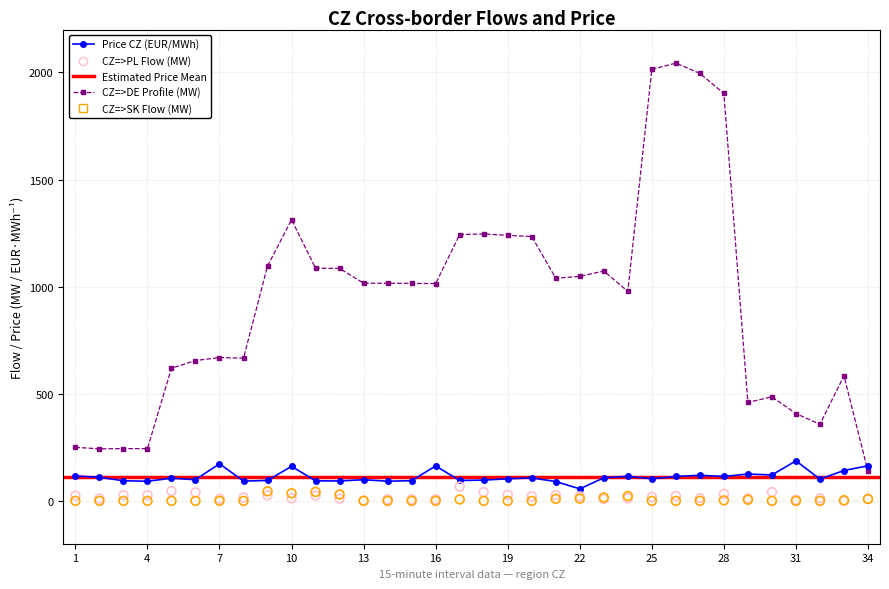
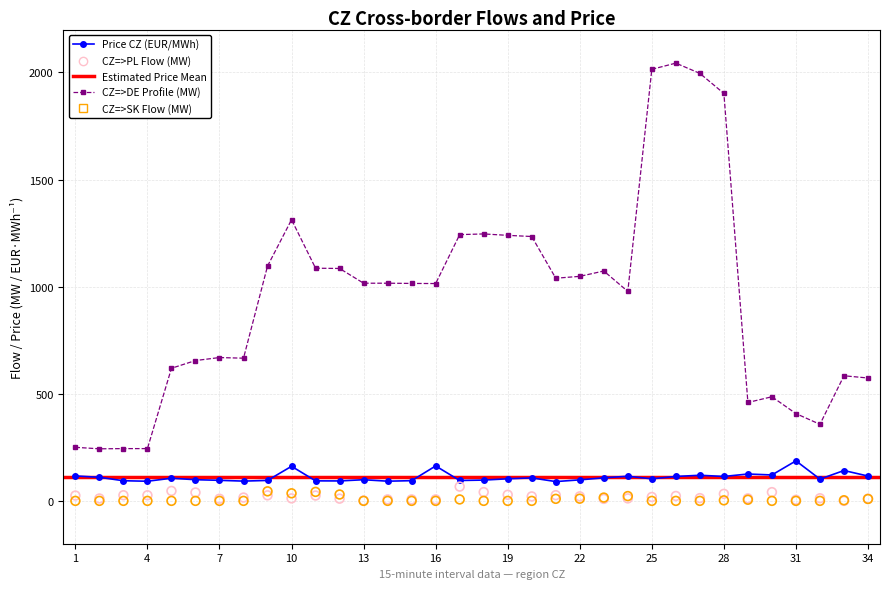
  {
    "Price CZ (EUR/MWh)": {
      "1": 120,
      "4": 90,
-     "7": 170,
+     "7": 100,
      "10": 160,
      "13": 100,
      "16": 160,
      "19": 100,
-     "22": 60,
+     "22": 100,
      "25": 100,
      "28": 110,
      "31": 190,
-     "34": 160
+     "34": 120
    },
    "CZ=>DE Profile (MW)": {
      "1": 250,
      "4": 240,
      "7": 670,
      "10": 1310,
      "13": 1020,
      "16": 1010,
      "19": 1240,
      "22": 1050,
      "25": 2010,
      "28": 1900,
      "31": 410,
-     "34": 140
+     "34": 570
    }
  }
